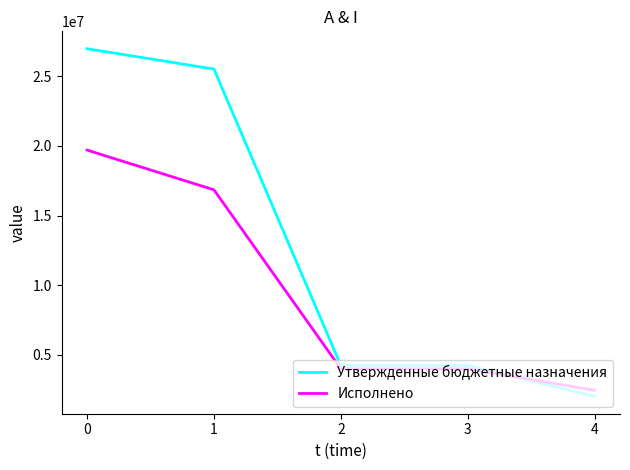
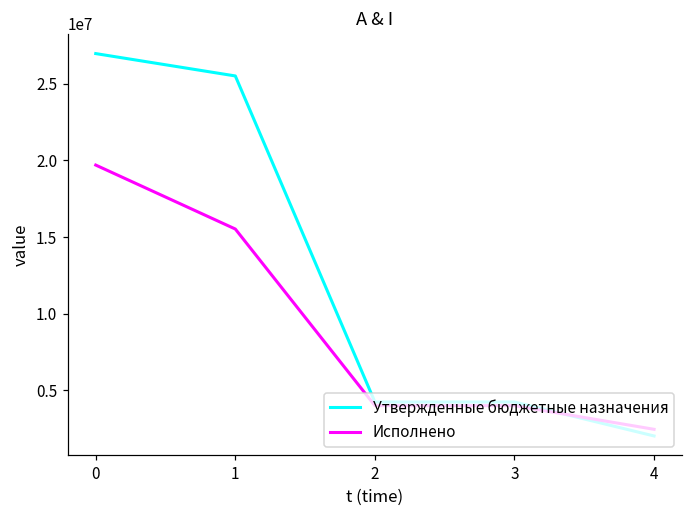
  {
    "Утвержденные бюджетные назначения": {
      "0": 27000000,
      "1": 25500000
    },
    "Исполнено": {
      "0": 19700000,
-     "1": 16800000
+     "1": 15500000
    }
  }
